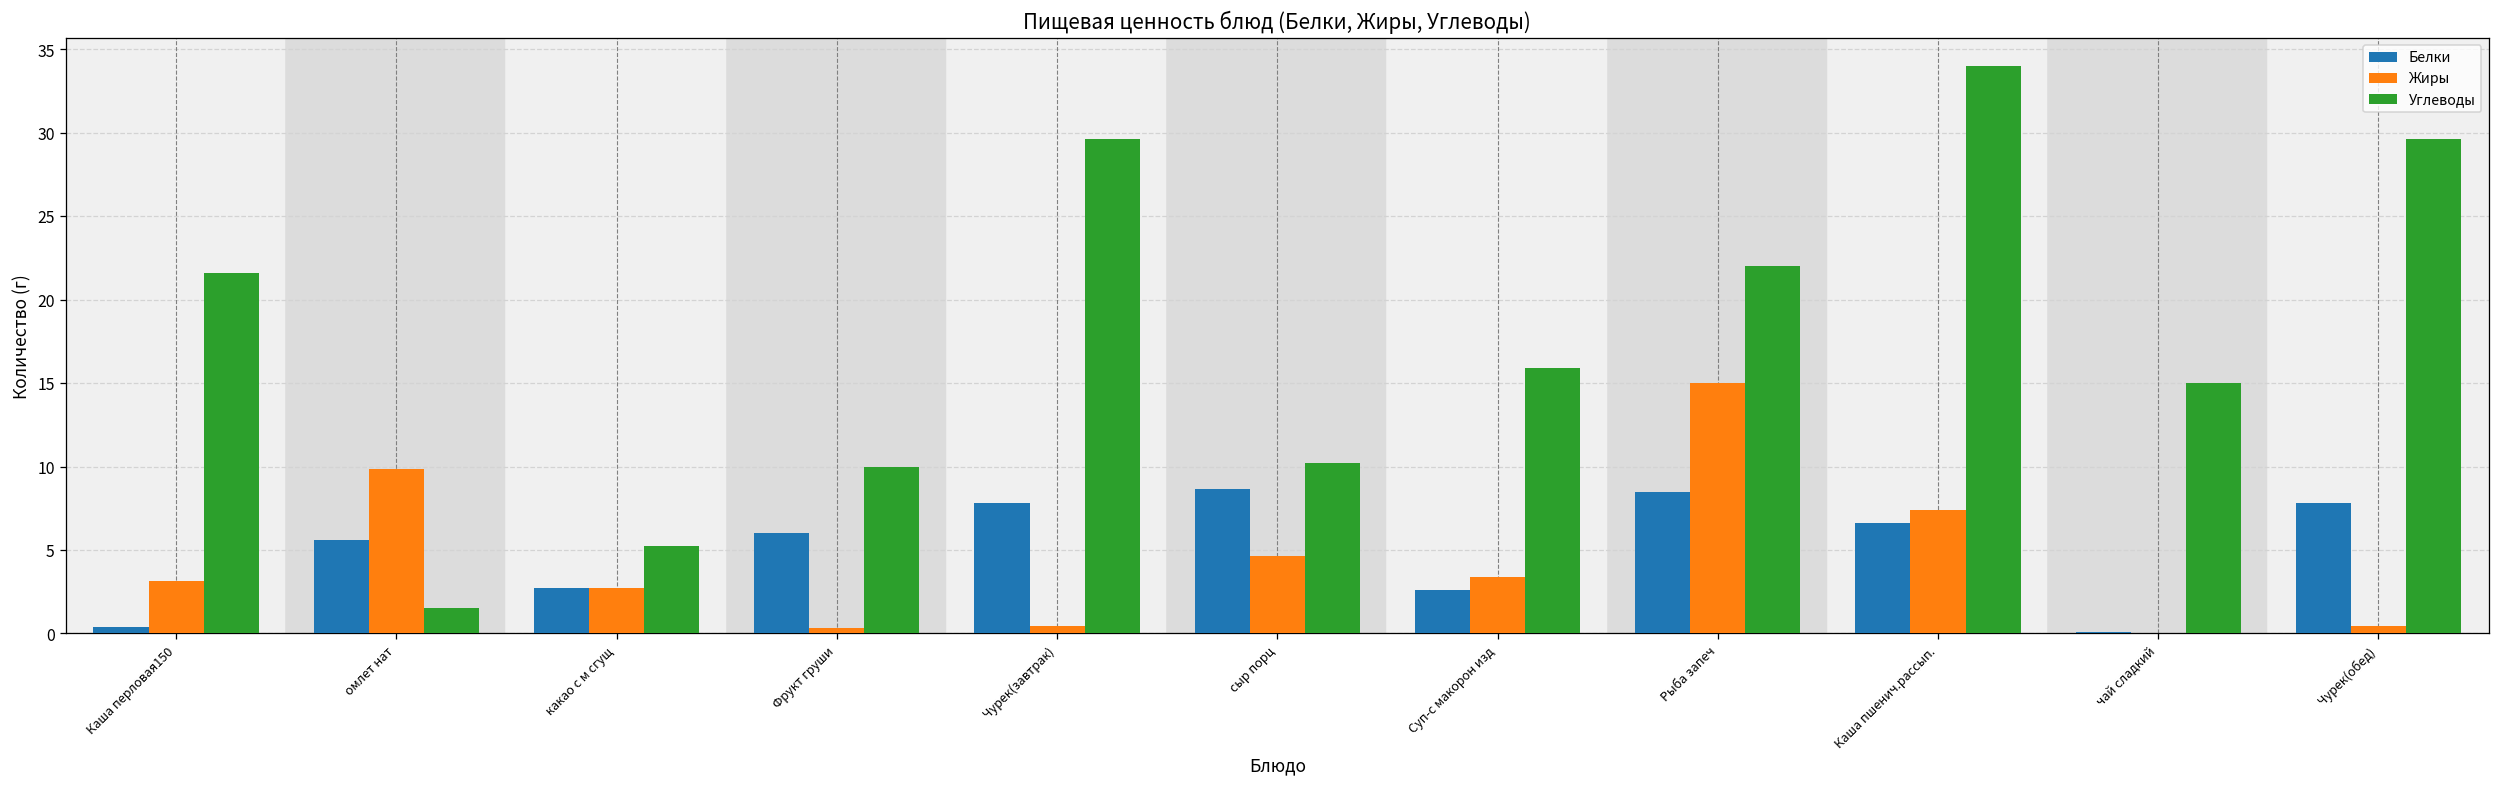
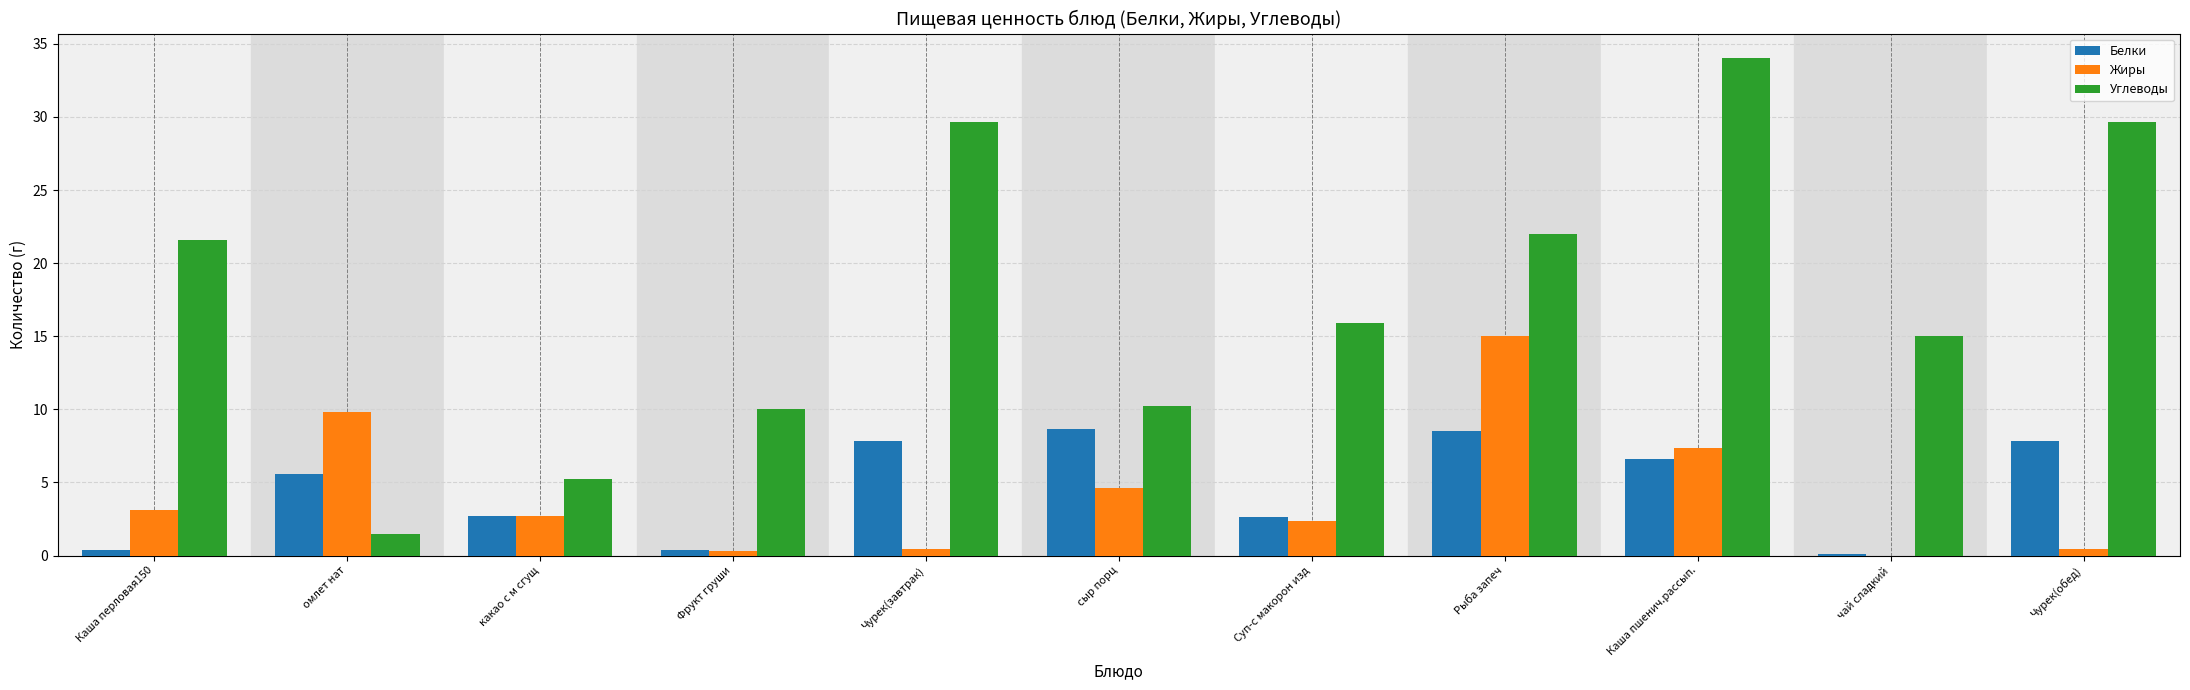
  {
    "Белки": {
      "Каша перловая150": 0.4,
      "омлет нат": 5.6,
      "какао с м сгущ": 2.7,
-     "Фрукт груши": 6.0,
+     "Фрукт груши": 0.4,
      "Чурек(завтрак)": 7.8,
      "сыр порц": 8.7,
      "Суп-с макорон изд": 2.6,
      "Рыба запеч": 8.5,
      "Каша пшенич.рассып.": 6.6,
      "Чурек(обед)": 7.8
    },
    "Жиры": {
      "Каша перловая150": 3.1,
      "омлет нат": 9.8,
      "какао с м сгущ": 2.7,
      "Фрукт груши": 0.3,
      "Чурек(завтрак)": 0.5,
      "сыр порц": 4.6,
-     "Суп-с макорон изд": 3.4,
+     "Суп-с макорон изд": 2.4,
      "Рыба запеч": 15.0,
      "Каша пшенич.рассып.": 7.4,
      "чай сладкий": 0.0,
      "Чурек(обед)": 0.5
    },
    "Углеводы": {
      "Каша перловая150": 21.6,
      "омлет нат": 1.5,
      "какао с м сгущ": 5.3,
      "Фрукт груши": 10.0,
      "Чурек(завтрак)": 29.7,
      "сыр порц": 10.2,
      "Суп-с макорон изд": 15.9,
      "Рыба запеч": 22.0,
      "Каша пшенич.рассып.": 34.0,
      "чай сладкий": 15.0,
      "Чурек(обед)": 29.7
    }
  }
